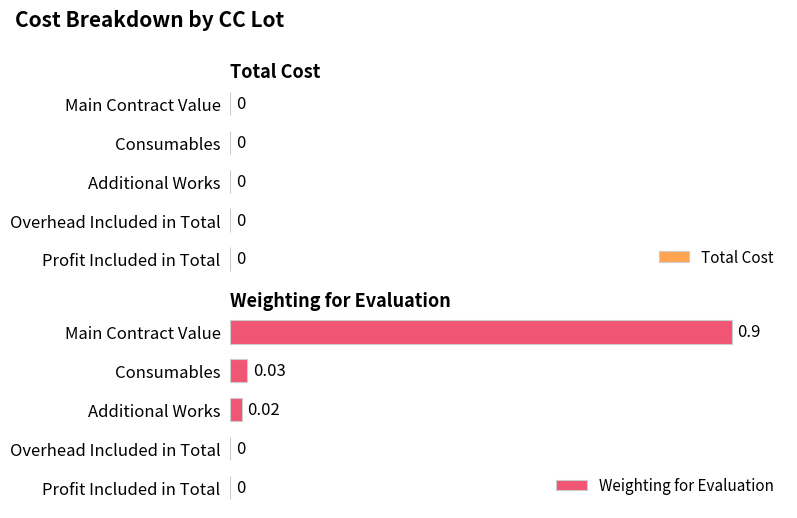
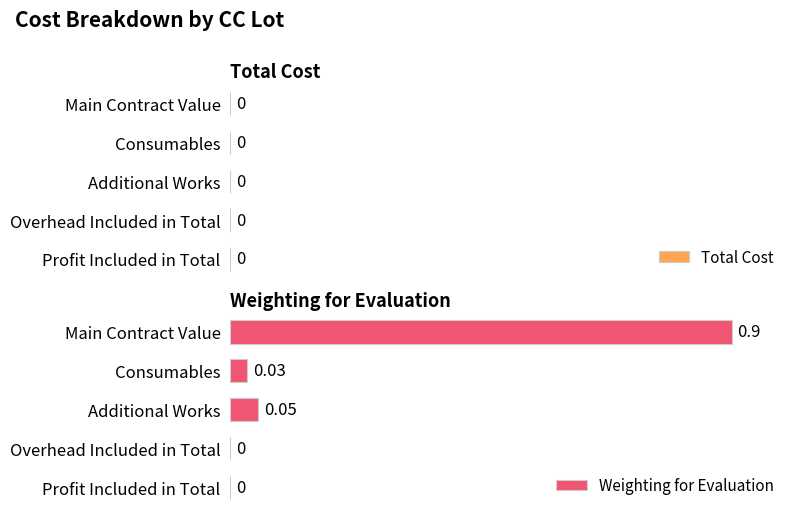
  {
    "Total Cost": {
      "Main Contract Value": 0,
      "Consumables": 0,
      "Additional Works": 0,
      "Overhead Included in Total": 0,
      "Profit Included in Total": 0
    },
    "Weighting for Evaluation": {
      "Main Contract Value": 0.9,
      "Consumables": 0.03,
-     "Additional Works": 0.02,
+     "Additional Works": 0.05,
      "Overhead Included in Total": 0,
      "Profit Included in Total": 0
    }
  }
